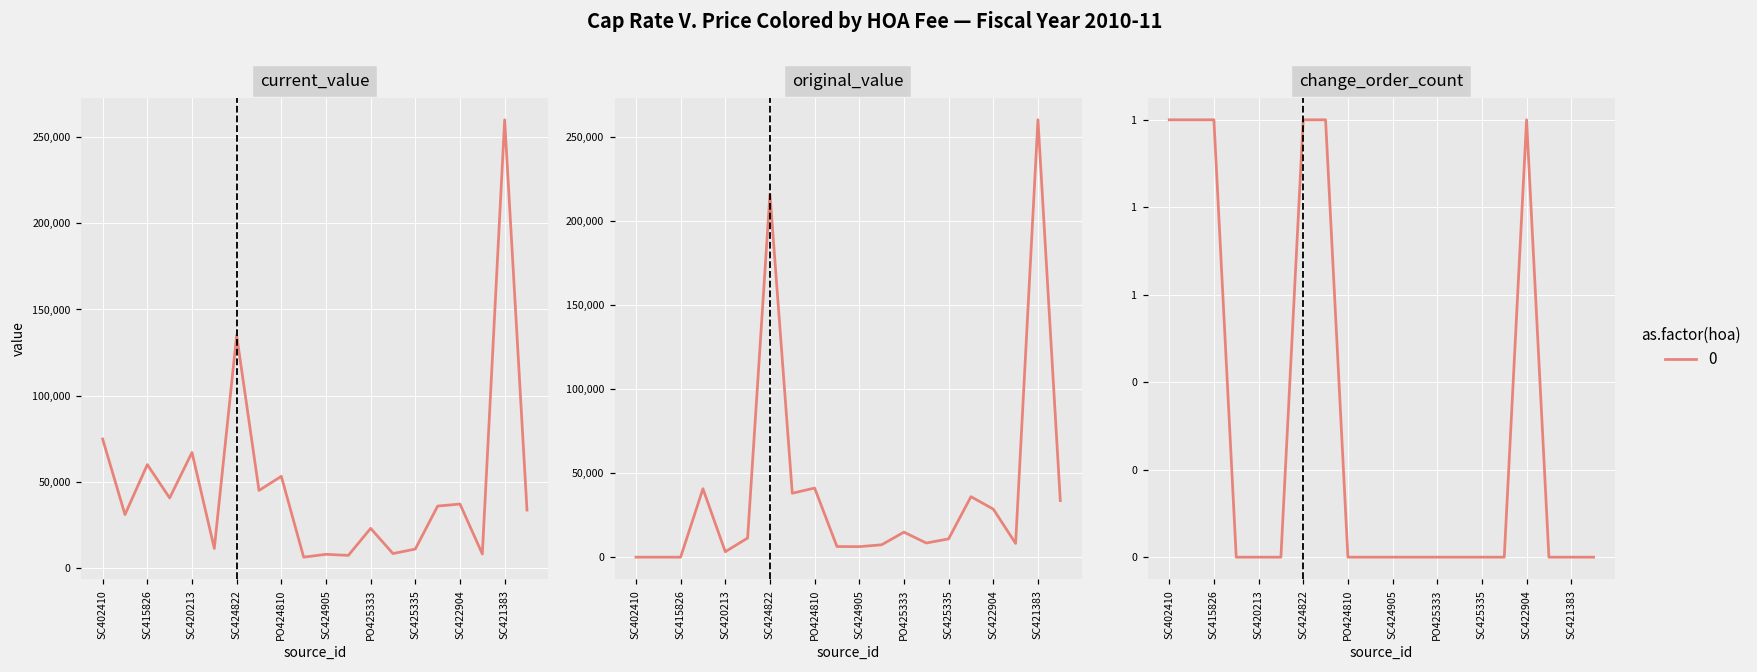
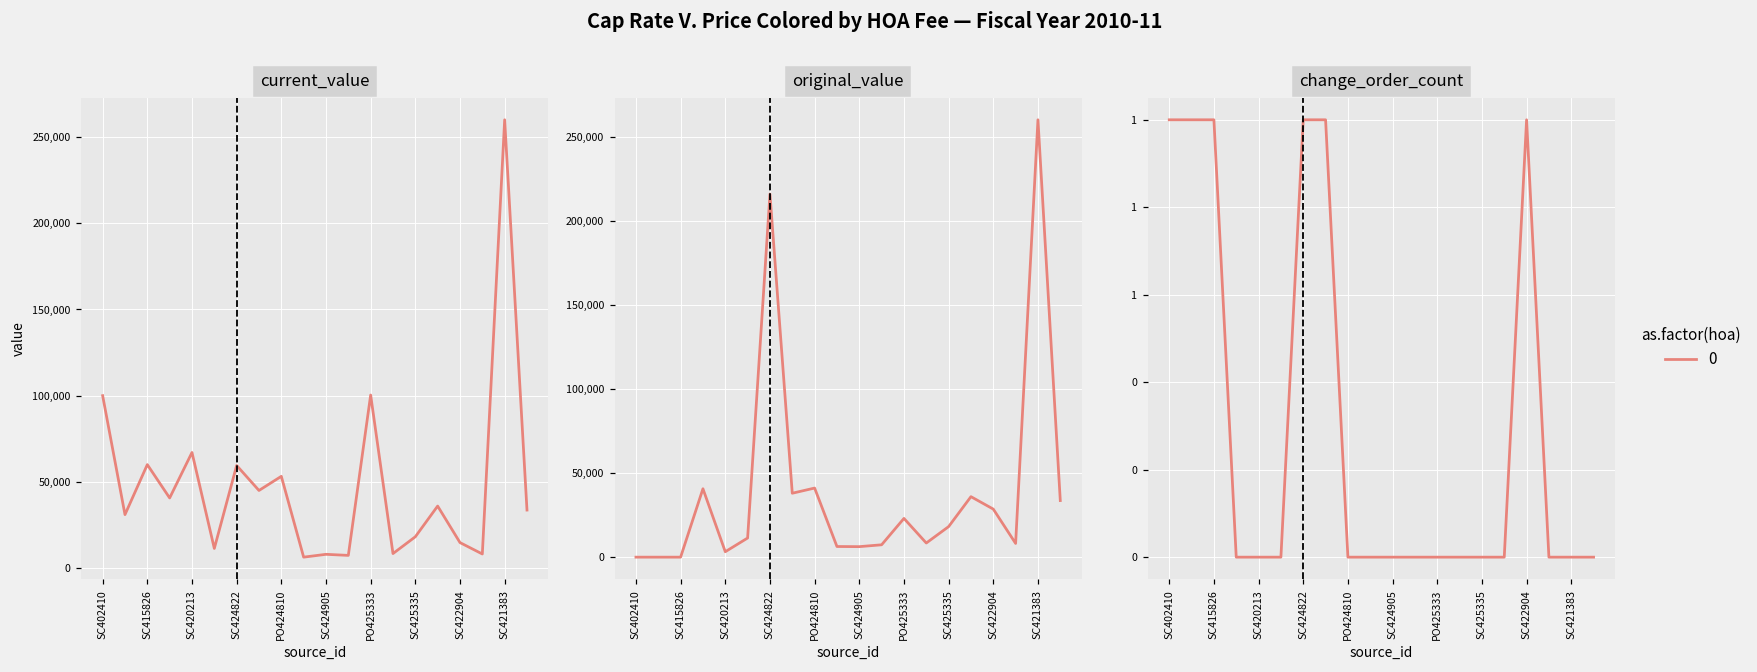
  {
    "current_value": {
-     "SC402410": "75,000",
+     "SC402410": "100,000",
      "SC415826": "60,000",
      "SC420213": "67,000",
-     "SC424822": "135,000",
+     "SC424822": "60,000",
      "PO424810": "53,000",
      "SC424905": "8,000",
-     "PO425333": "23,000",
-     "SC425335": "11,000",
-     "SC422904": "37,000",
+     "PO425333": "100,000",
+     "SC425335": "18,000",
+     "SC422904": "15,000",
      "SC421383": "260,000"
    },
    "original_value": {
      "SC402410": "0",
      "SC415826": "0",
      "SC420213": "3,000",
      "SC424822": "216,000",
      "PO424810": "41,000",
      "SC424905": "6,000",
-     "PO425333": "15,000",
-     "SC425335": "11,000",
+     "PO425333": "23,000",
+     "SC425335": "18,000",
      "SC422904": "29,000",
      "SC421383": "260,000"
    }
  }
